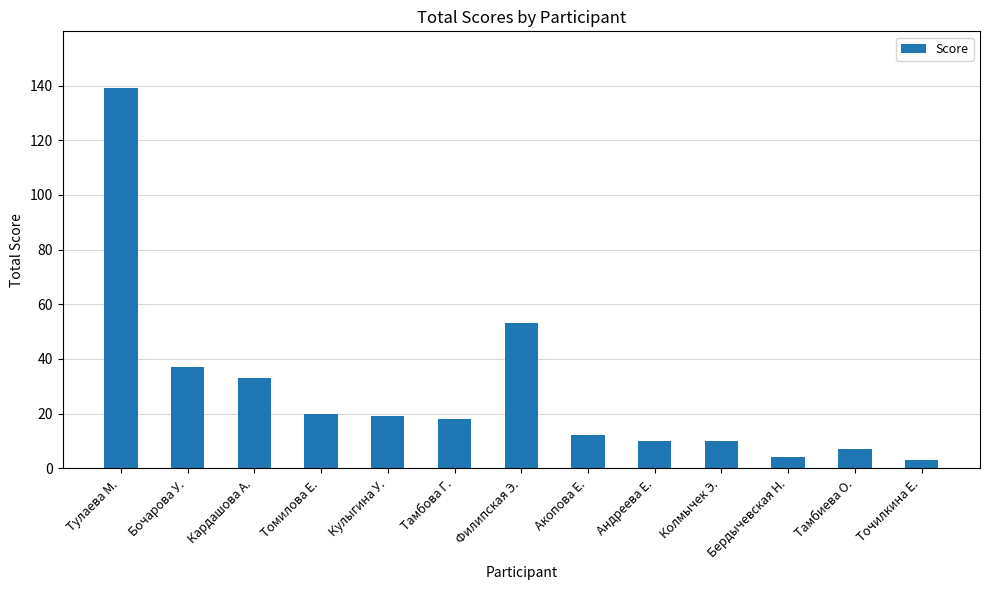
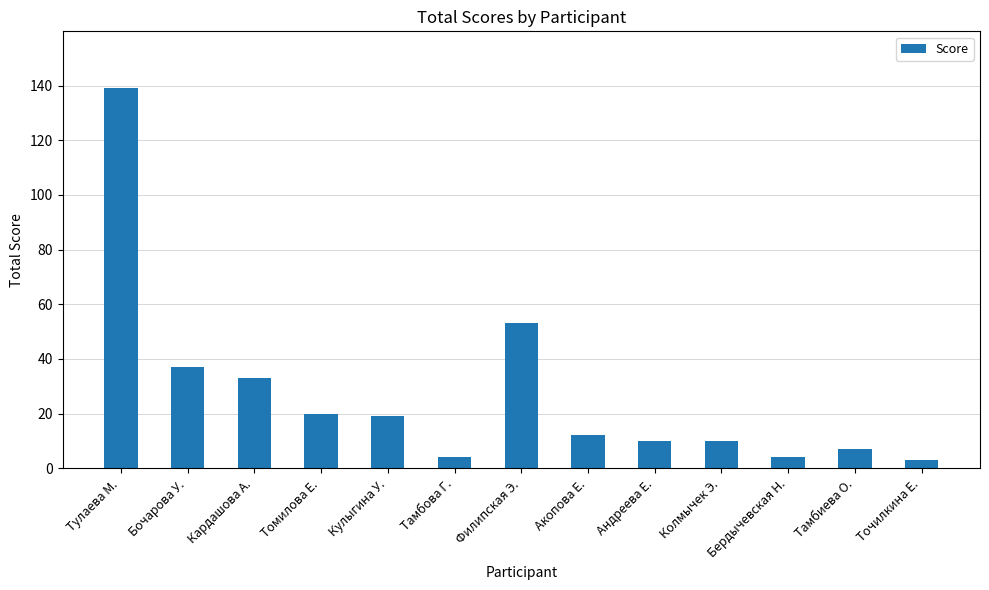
  {
    "Тулаева М.": 139,
    "Бочарова У.": 37,
    "Кардашова А.": 33,
    "Томилова Е.": 20,
    "Кулыгина У.": 19,
-   "Тамбова Г.": 18,
+   "Тамбова Г.": 4,
    "Филипская Э.": 53,
    "Акопова Е.": 12,
    "Андреева Е.": 10,
    "Колмычек Э.": 10,
    "Бердычевская Н.": 4,
    "Тамбиева О.": 7,
    "Точилкина Е.": 3
  }
